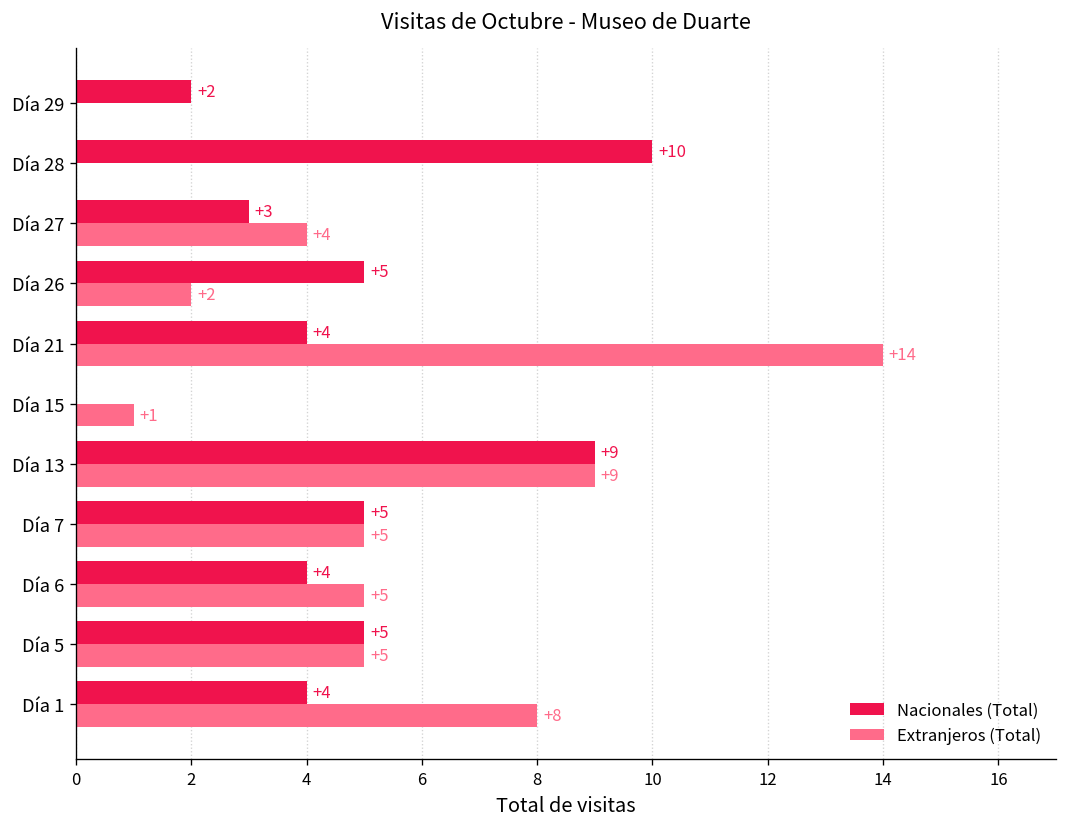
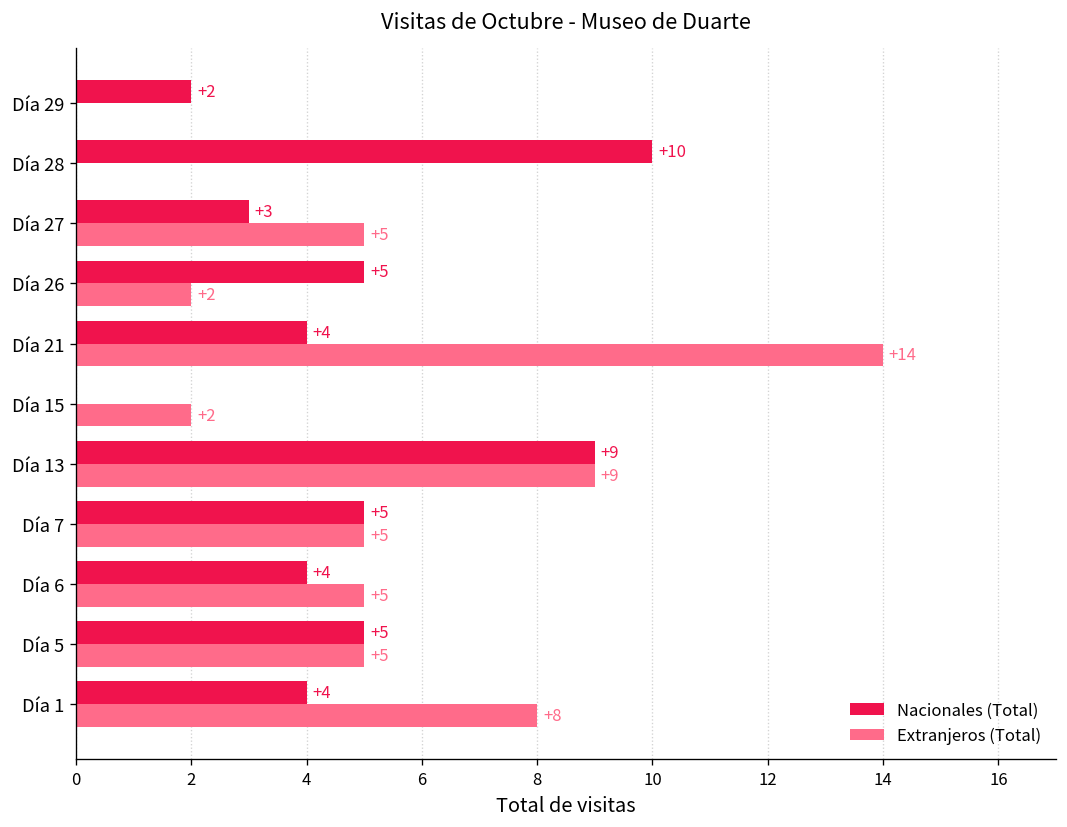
  {
    "Nacionales (Total)": {
      "Día 29": "+2",
      "Día 28": "+10",
      "Día 27": "+3",
      "Día 26": "+5",
      "Día 21": "+4",
      "Día 13": "+9",
      "Día 7": "+5",
      "Día 6": "+4",
      "Día 5": "+5",
      "Día 1": "+4"
    },
    "Extranjeros (Total)": {
-     "Día 27": "+4",
+     "Día 27": "+5",
      "Día 26": "+2",
      "Día 21": "+14",
-     "Día 15": "+1",
+     "Día 15": "+2",
      "Día 13": "+9",
      "Día 7": "+5",
      "Día 6": "+5",
      "Día 5": "+5",
      "Día 1": "+8"
    }
  }
